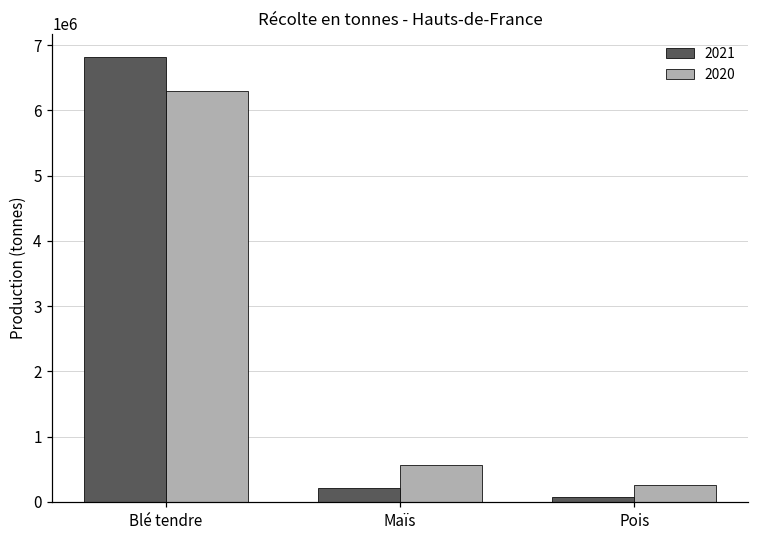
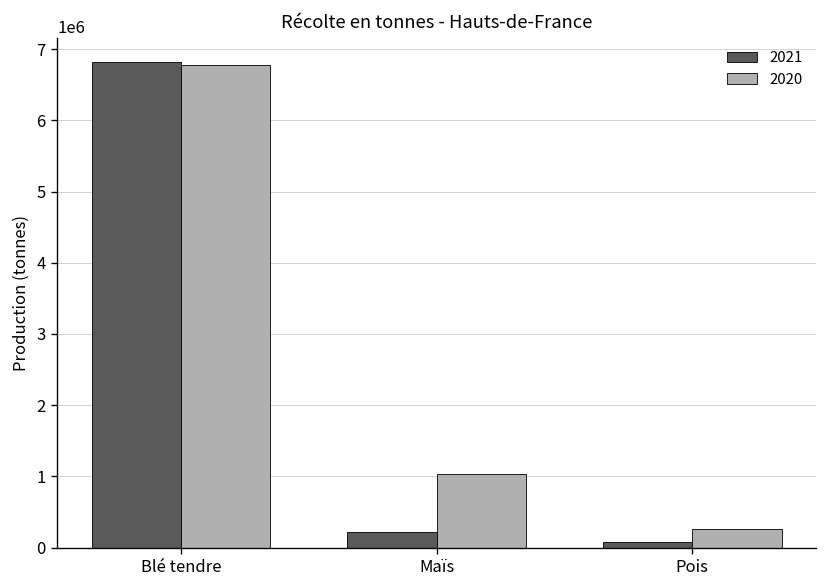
  {
    "2021": {
      "Blé tendre": 6800000,
      "Maïs": 200000,
      "Pois": 100000
    },
    "2020": {
-     "Blé tendre": 6300000,
-     "Maïs": 600000,
+     "Blé tendre": 6800000,
+     "Maïs": 1000000,
      "Pois": 300000
    }
  }
